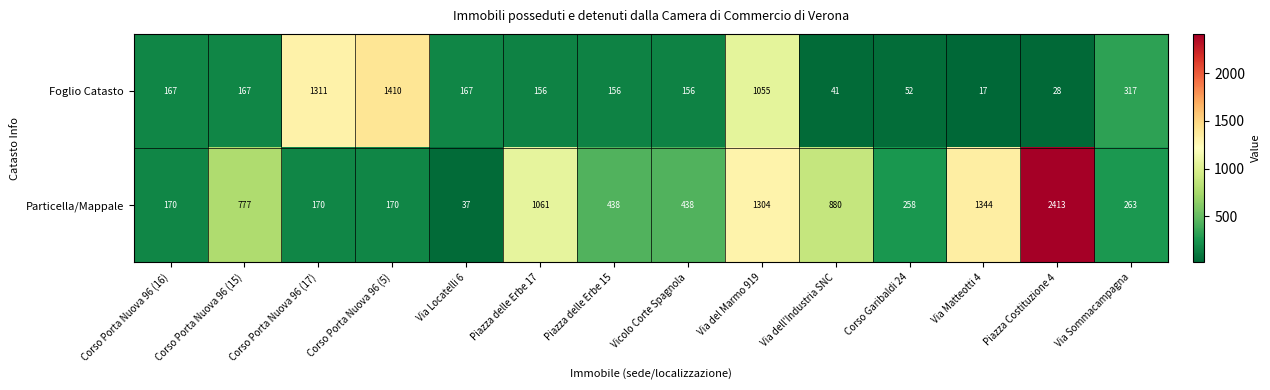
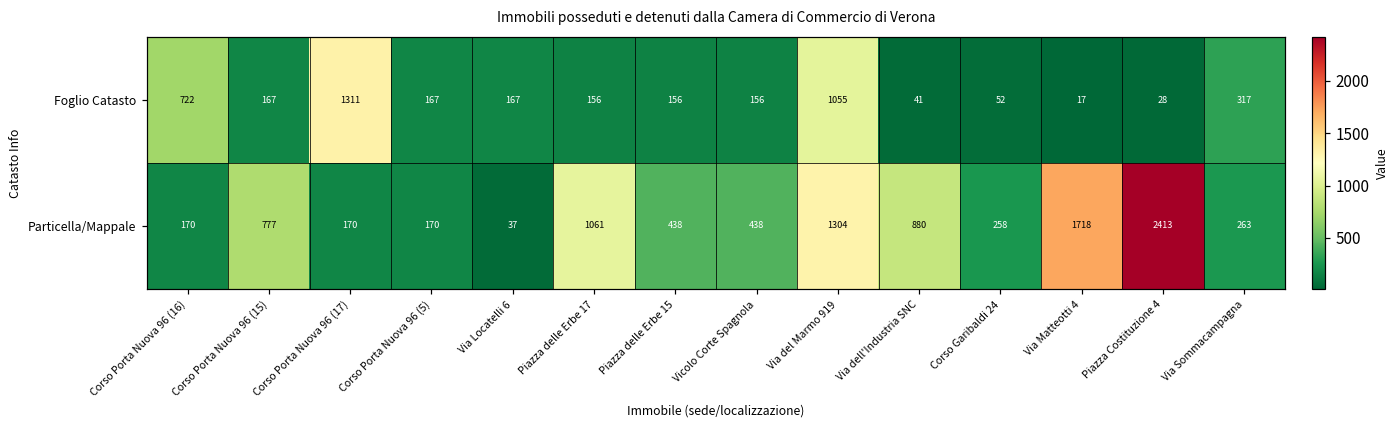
  {
    "Foglio Catasto": {
-     "Corso Porta Nuova 96 (16)": 167,
+     "Corso Porta Nuova 96 (16)": 722,
      "Corso Porta Nuova 96 (15)": 167,
      "Corso Porta Nuova 96 (17)": 1311,
-     "Corso Porta Nuova 96 (5)": 1410,
+     "Corso Porta Nuova 96 (5)": 167,
      "Via Locatelli 6": 167,
      "Piazza delle Erbe 17": 156,
      "Piazza delle Erbe 15": 156,
      "Vicolo Corte Spagnola": 156,
      "Via del Marmo 919": 1055,
      "Via dell'Industria SNC": 41,
      "Corso Garibaldi 24": 52,
      "Via Matteotti 4": 17,
      "Piazza Costituzione 4": 28,
      "Via Sommacampagna": 317
    },
    "Particella/Mappale": {
      "Corso Porta Nuova 96 (16)": 170,
      "Corso Porta Nuova 96 (15)": 777,
      "Corso Porta Nuova 96 (17)": 170,
      "Corso Porta Nuova 96 (5)": 170,
      "Via Locatelli 6": 37,
      "Piazza delle Erbe 17": 1061,
      "Piazza delle Erbe 15": 438,
      "Vicolo Corte Spagnola": 438,
      "Via del Marmo 919": 1304,
      "Via dell'Industria SNC": 880,
      "Corso Garibaldi 24": 258,
-     "Via Matteotti 4": 1344,
+     "Via Matteotti 4": 1718,
      "Piazza Costituzione 4": 2413,
      "Via Sommacampagna": 263
    }
  }
